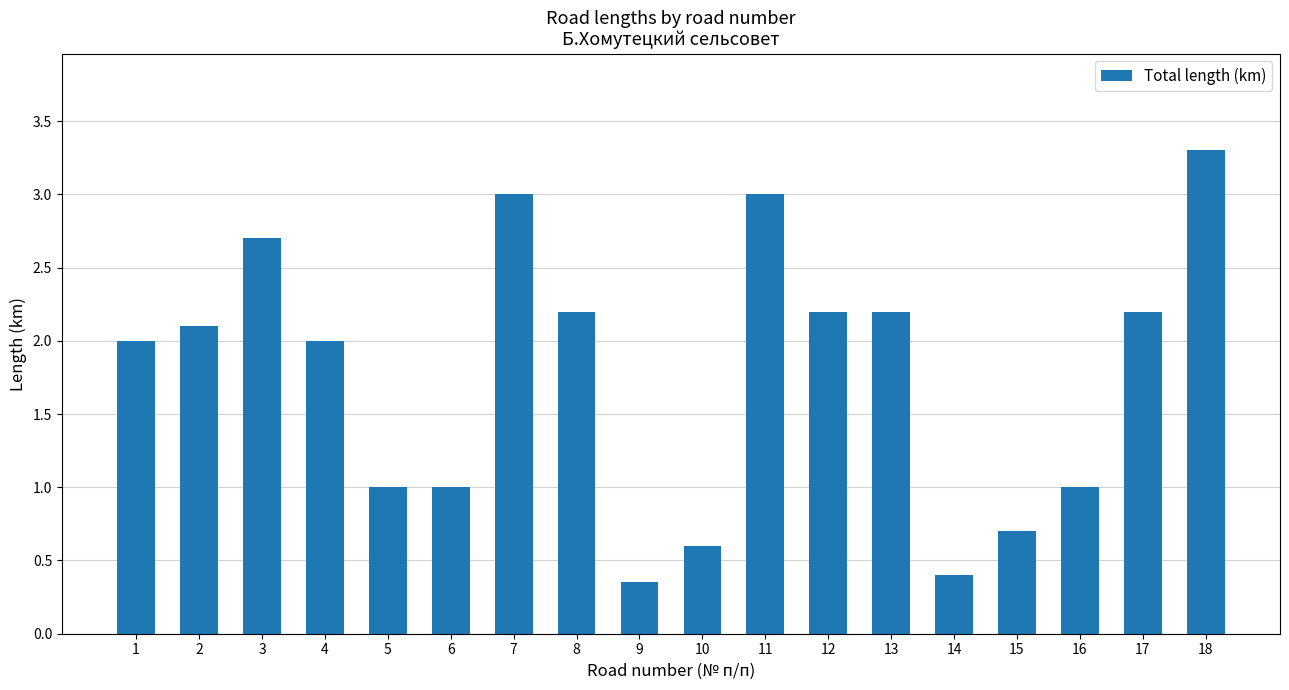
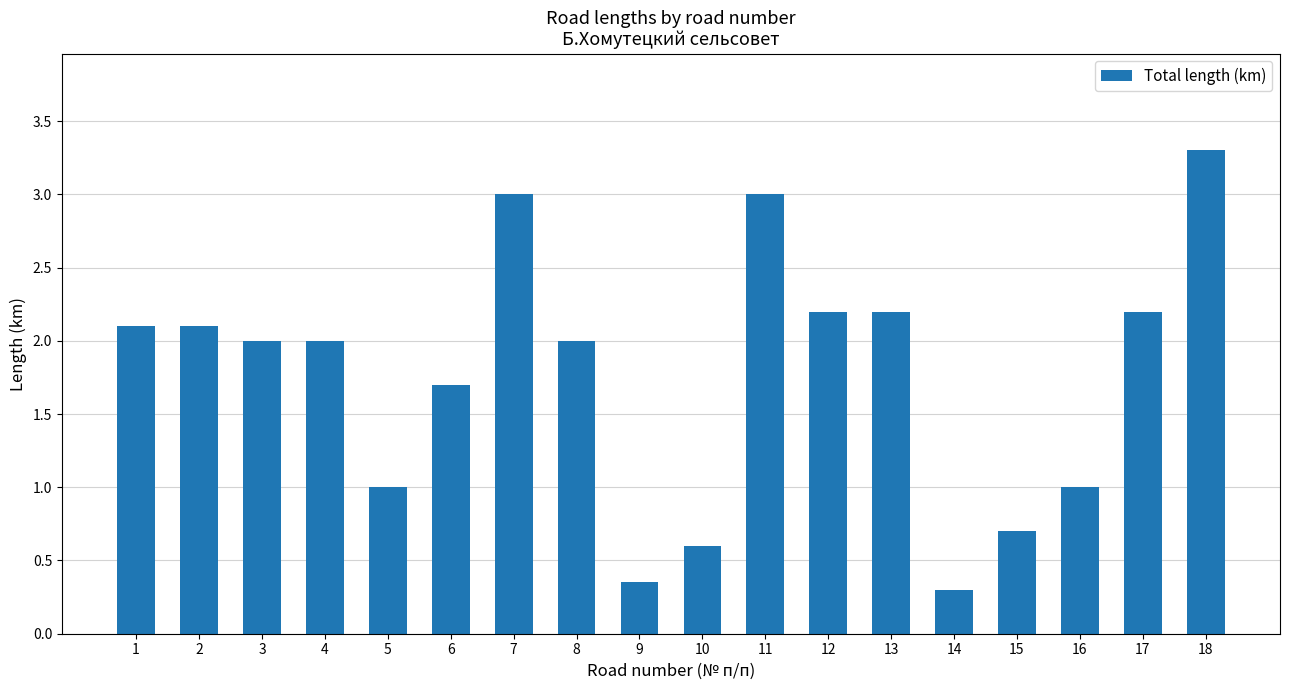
  {
-   "1": 2.0,
+   "1": 2.1,
    "2": 2.1,
-   "3": 2.7,
+   "3": 2.0,
    "4": 2.0,
    "5": 1.0,
-   "6": 1.0,
+   "6": 1.7,
    "7": 3.0,
-   "8": 2.2,
+   "8": 2.0,
    "9": 0.35,
    "10": 0.6,
    "11": 3.0,
    "12": 2.2,
    "13": 2.2,
-   "14": 0.4,
+   "14": 0.3,
    "15": 0.7,
    "16": 1.0,
    "17": 2.2,
    "18": 3.3
  }
